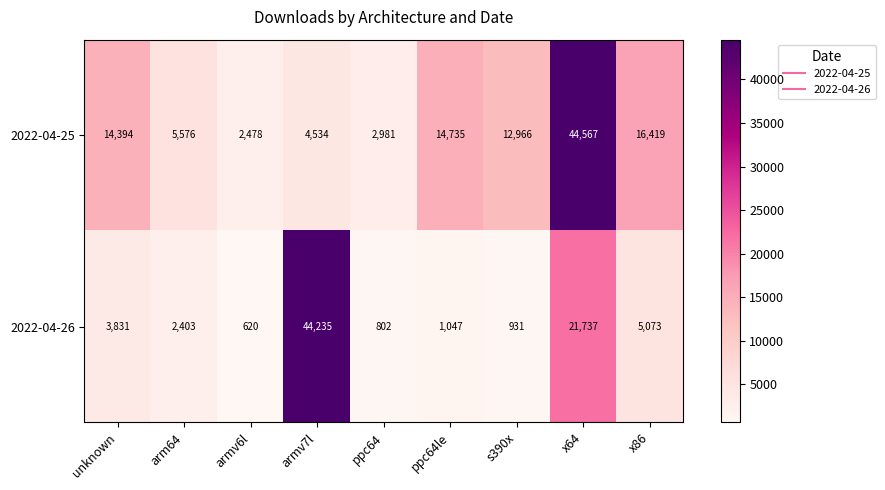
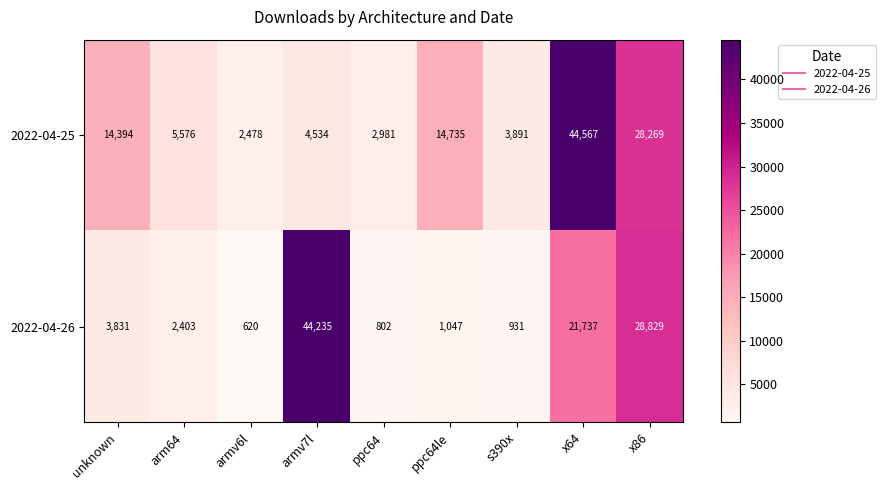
  {
    "2022-04-25": {
      "unknown": "14,394",
      "arm64": "5,576",
      "armv6l": "2,478",
      "armv7l": "4,534",
      "ppc64": "2,981",
      "ppc64le": "14,735",
-     "s390x": "12,966",
+     "s390x": "3,891",
      "x64": "44,567",
-     "x86": "16,419"
+     "x86": "28,269"
    },
    "2022-04-26": {
      "unknown": "3,831",
      "arm64": "2,403",
      "armv6l": "620",
      "armv7l": "44,235",
      "ppc64": "802",
      "ppc64le": "1,047",
      "s390x": "931",
      "x64": "21,737",
-     "x86": "5,073"
+     "x86": "28,829"
    }
  }
